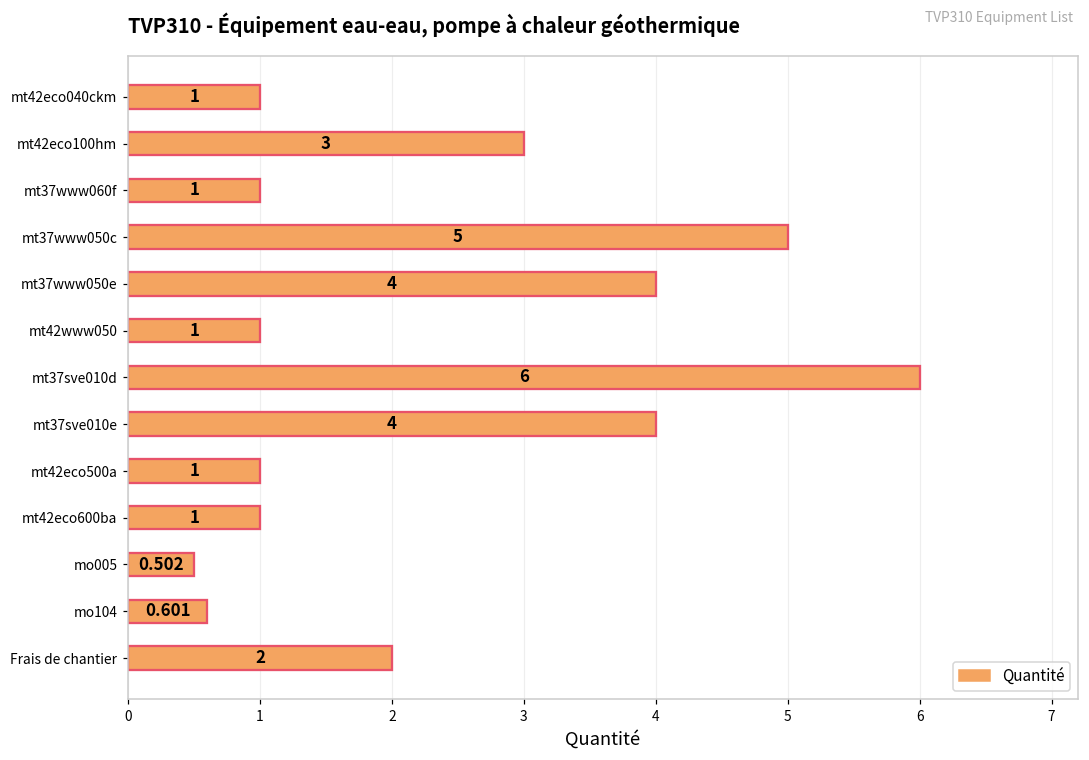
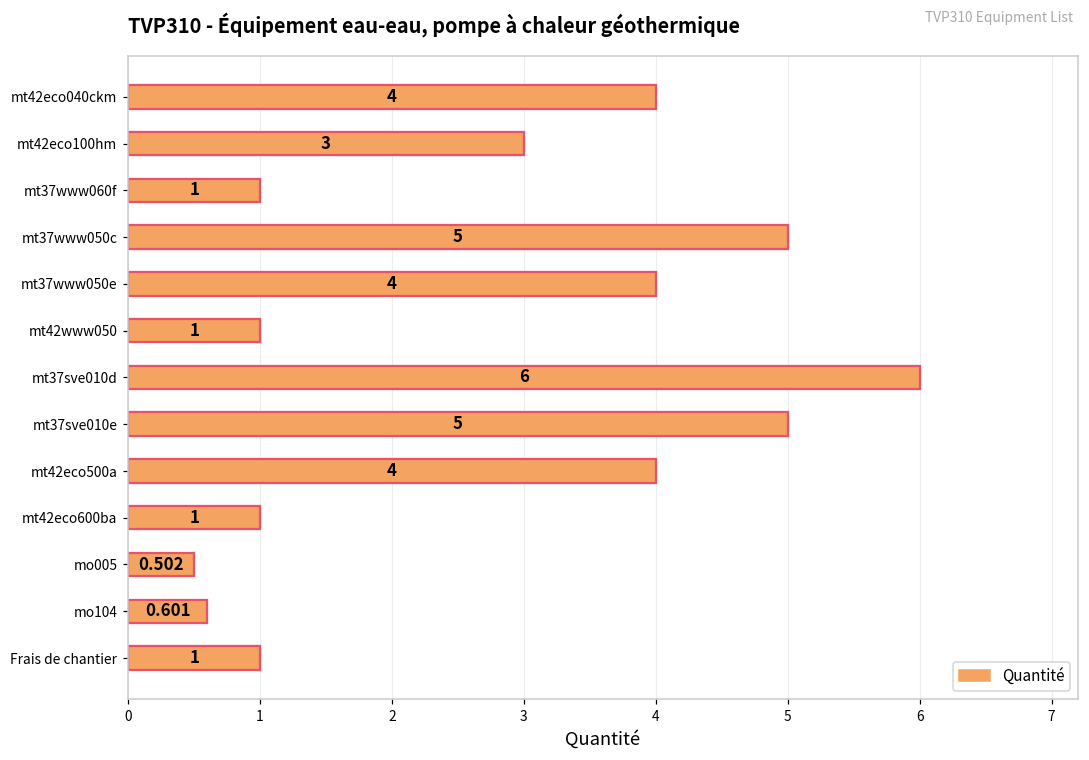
  {
-   "mt42eco040ckm": 1,
+   "mt42eco040ckm": 4,
    "mt42eco100hm": 3,
    "mt37www060f": 1,
    "mt37www050c": 5,
    "mt37www050e": 4,
    "mt42www050": 1,
    "mt37sve010d": 6,
-   "mt37sve010e": 4,
-   "mt42eco500a": 1,
+   "mt37sve010e": 5,
+   "mt42eco500a": 4,
    "mt42eco600ba": 1,
    "mo005": 0.502,
    "mo104": 0.601,
-   "Frais de chantier": 2
+   "Frais de chantier": 1
  }
